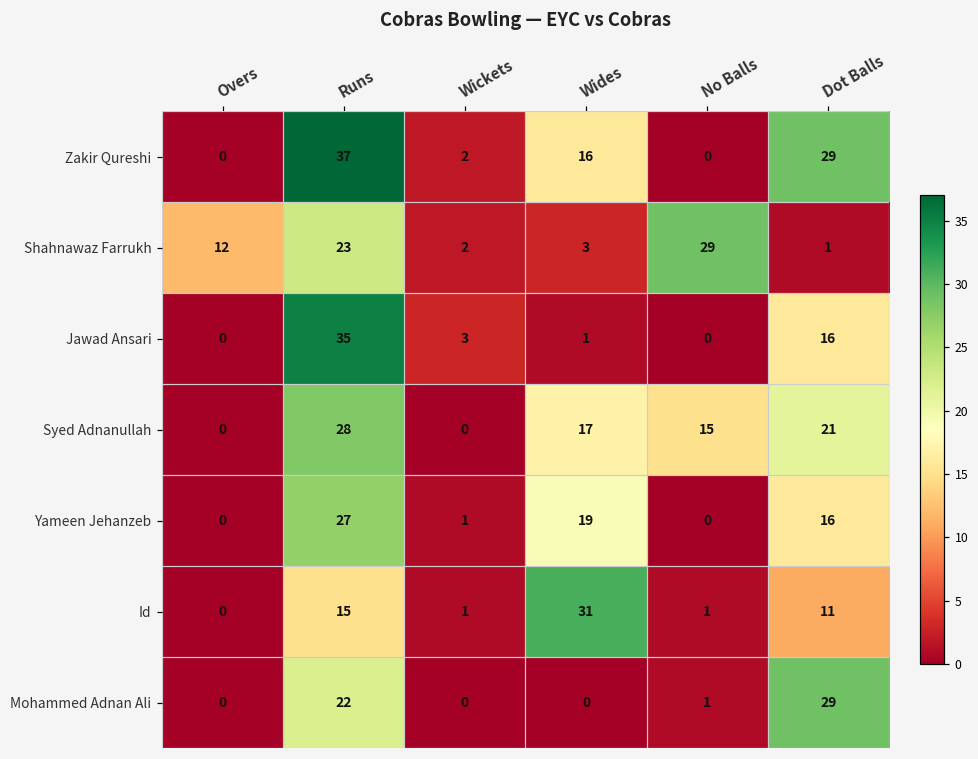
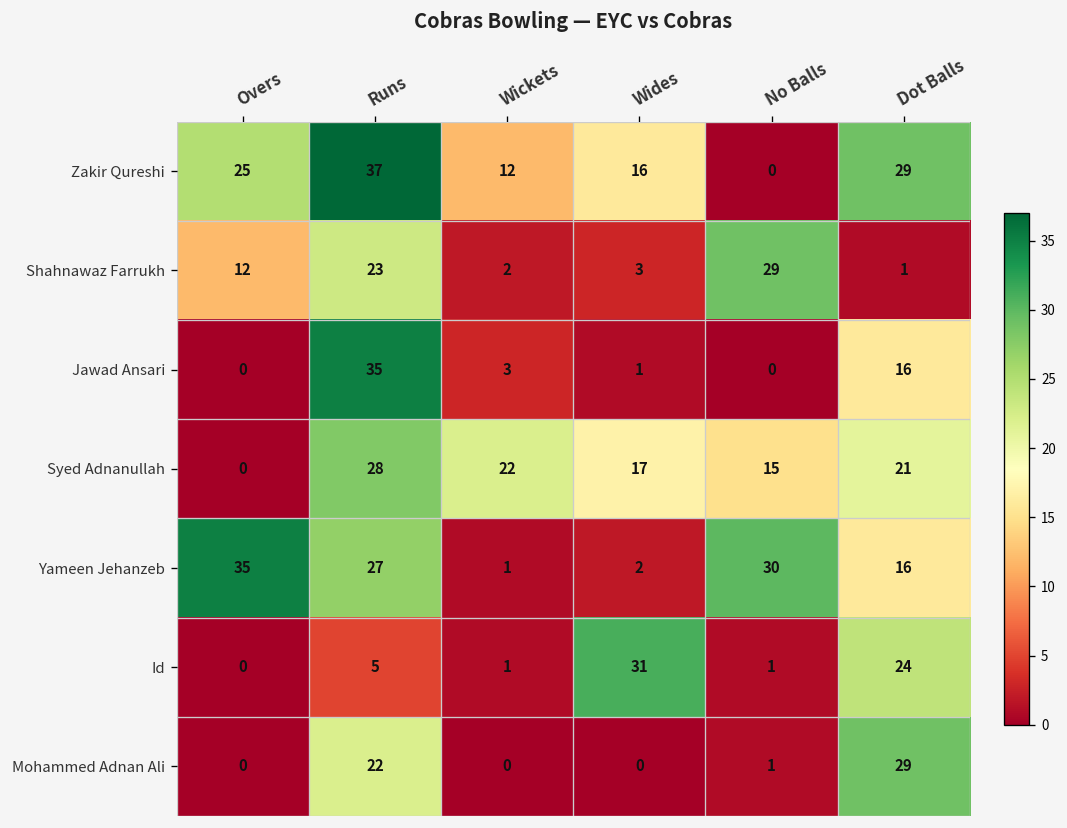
  {
    "Zakir Qureshi": {
-     "Overs": 0,
+     "Overs": 25,
      "Runs": 37,
-     "Wickets": 2,
+     "Wickets": 12,
      "Wides": 16,
      "No Balls": 0,
      "Dot Balls": 29
    },
    "Shahnawaz Farrukh": {
      "Overs": 12,
      "Runs": 23,
      "Wickets": 2,
      "Wides": 3,
      "No Balls": 29,
      "Dot Balls": 1
    },
    "Jawad Ansari": {
      "Overs": 0,
      "Runs": 35,
      "Wickets": 3,
      "Wides": 1,
      "No Balls": 0,
      "Dot Balls": 16
    },
    "Syed Adnanullah": {
      "Overs": 0,
      "Runs": 28,
-     "Wickets": 0,
+     "Wickets": 22,
      "Wides": 17,
      "No Balls": 15,
      "Dot Balls": 21
    },
    "Yameen Jehanzeb": {
-     "Overs": 0,
+     "Overs": 35,
      "Runs": 27,
      "Wickets": 1,
-     "Wides": 19,
-     "No Balls": 0,
+     "Wides": 2,
+     "No Balls": 30,
      "Dot Balls": 16
    },
    "Id": {
      "Overs": 0,
-     "Runs": 15,
+     "Runs": 5,
      "Wickets": 1,
      "Wides": 31,
      "No Balls": 1,
-     "Dot Balls": 11
+     "Dot Balls": 24
    },
    "Mohammed Adnan Ali": {
      "Overs": 0,
      "Runs": 22,
      "Wickets": 0,
      "Wides": 0,
      "No Balls": 1,
      "Dot Balls": 29
    }
  }
